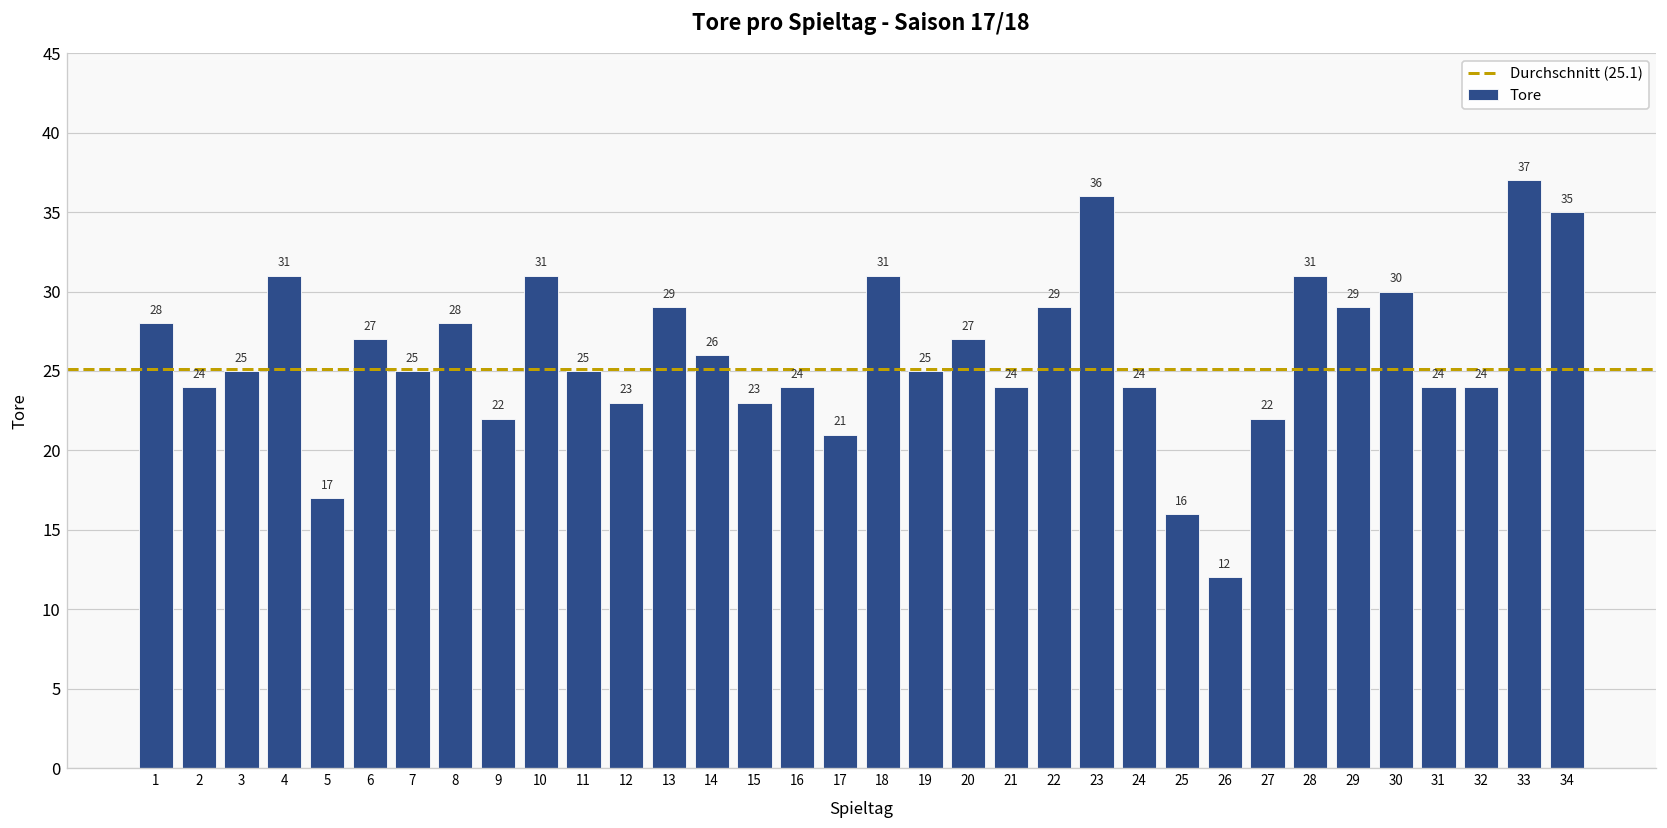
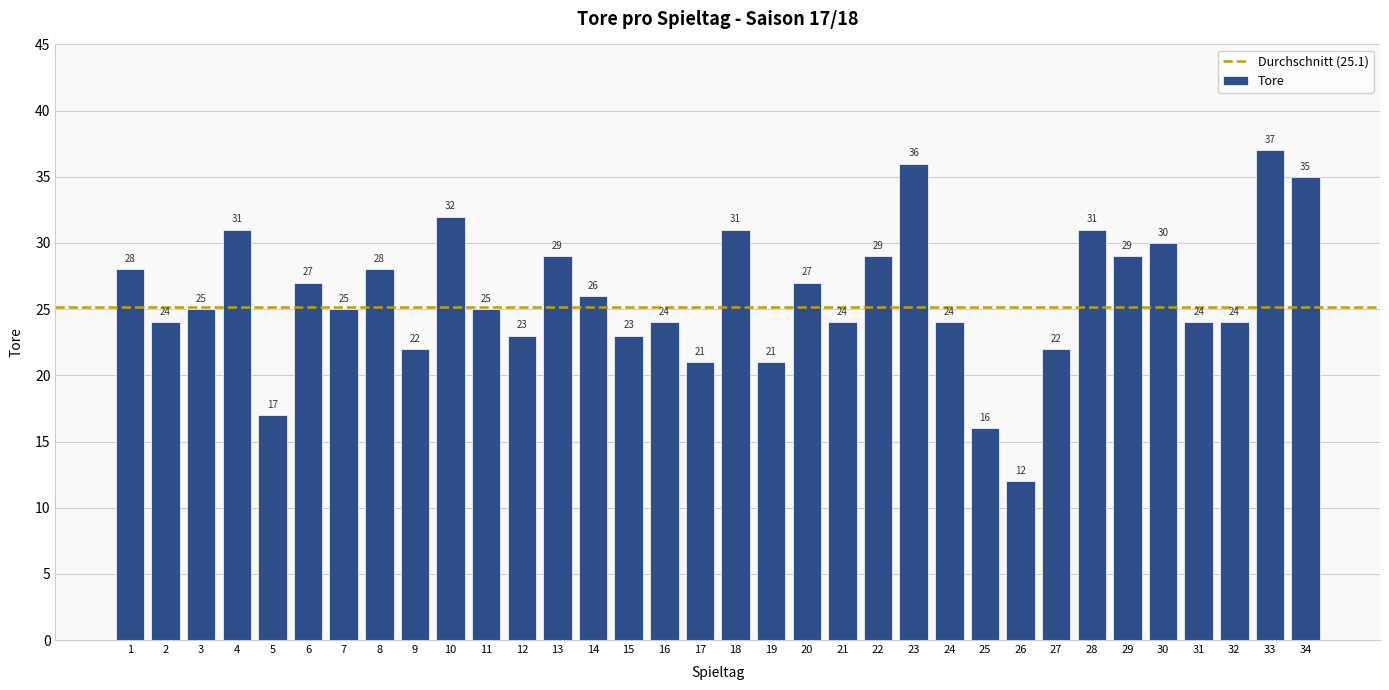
  {
    "1": 28,
    "2": 24,
    "3": 25,
    "4": 31,
    "5": 17,
    "6": 27,
    "7": 25,
    "8": 28,
    "9": 22,
-   "10": 31,
+   "10": 32,
    "11": 25,
    "12": 23,
    "13": 29,
    "14": 26,
    "15": 23,
    "16": 24,
    "17": 21,
    "18": 31,
-   "19": 25,
+   "19": 21,
    "20": 27,
    "21": 24,
    "22": 29,
    "23": 36,
    "24": 24,
    "25": 16,
    "26": 12,
    "27": 22,
    "28": 31,
    "29": 29,
    "30": 30,
    "31": 24,
    "32": 24,
    "33": 37,
    "34": 35
  }
